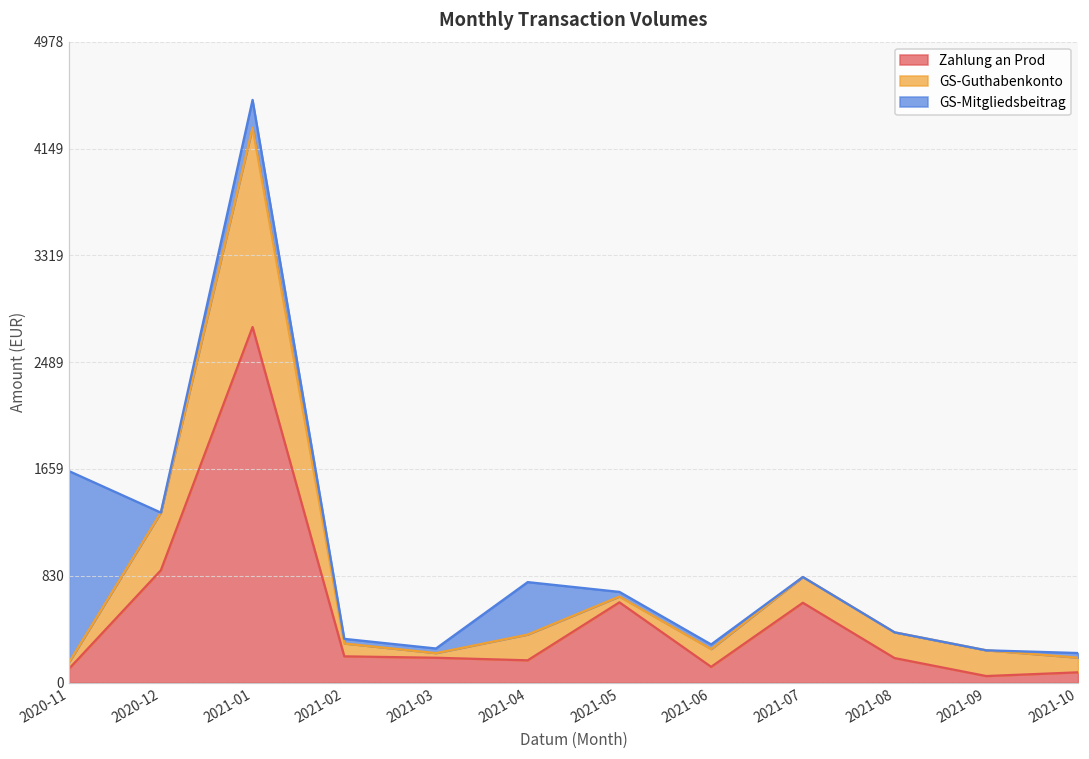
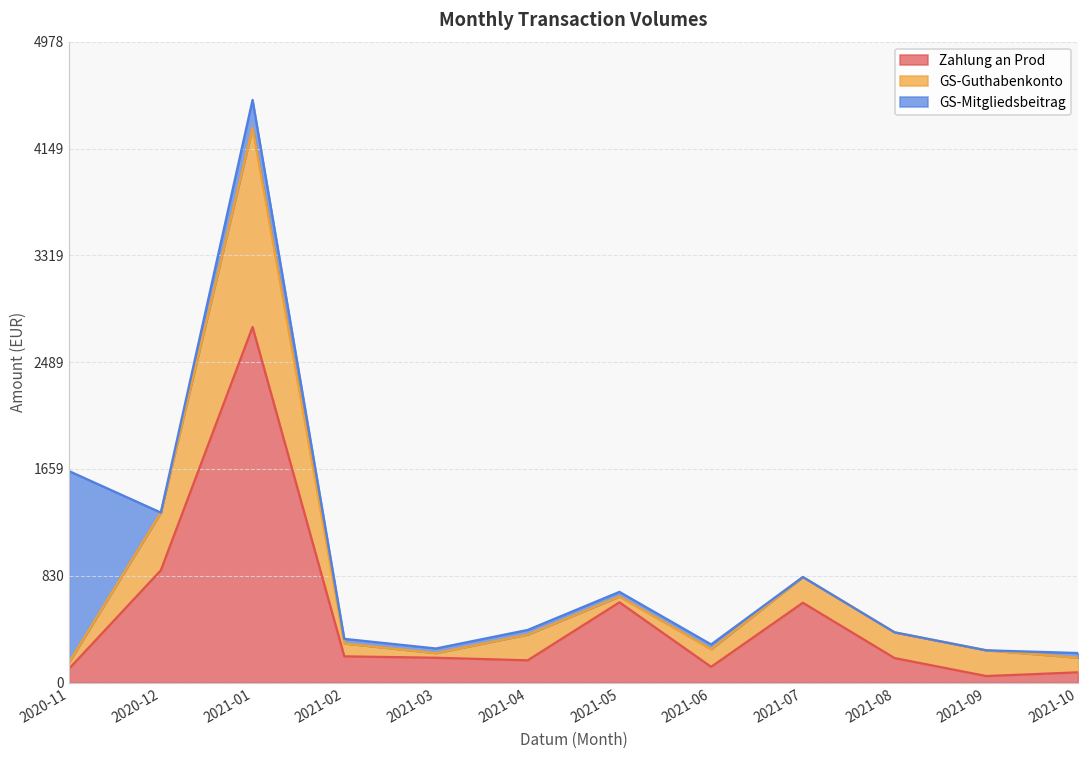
  {
    "Zahlung an Prod": {
      "2020-11": 110,
      "2020-12": 870,
      "2021-01": 2760,
      "2021-02": 200,
      "2021-03": 190,
      "2021-04": 170,
      "2021-05": 620,
      "2021-06": 120,
      "2021-07": 620,
      "2021-08": 190,
      "2021-09": 50,
      "2021-10": 80
    },
    "GS-Guthabenkonto": {
      "2020-11": 50,
      "2021-01": 1550,
      "2021-02": 100,
      "2021-03": 40,
      "2021-04": 200,
      "2021-05": 50,
      "2021-06": 140,
      "2021-10": 110
    },
    "GS-Mitgliedsbeitrag": {
      "2020-11": 1480,
      "2021-01": 220,
      "2021-02": 40,
      "2021-03": 40,
-     "2021-04": 410,
+     "2021-04": 40,
      "2021-05": 40,
      "2021-06": 40,
      "2021-10": 40
    }
  }
